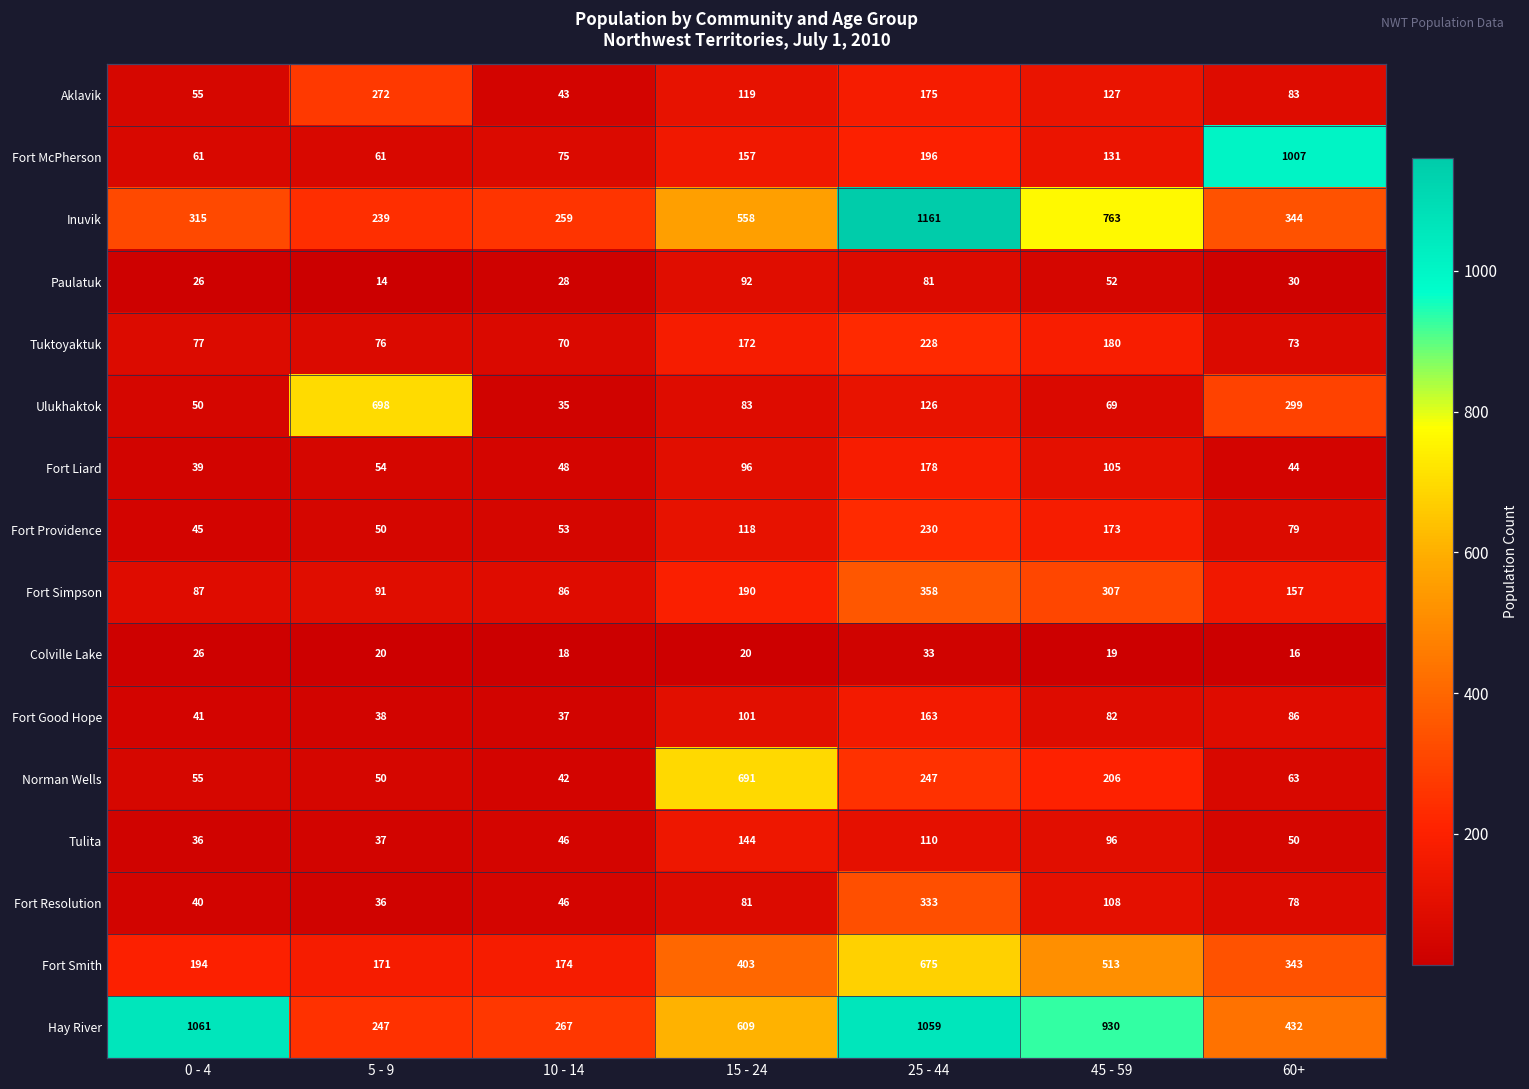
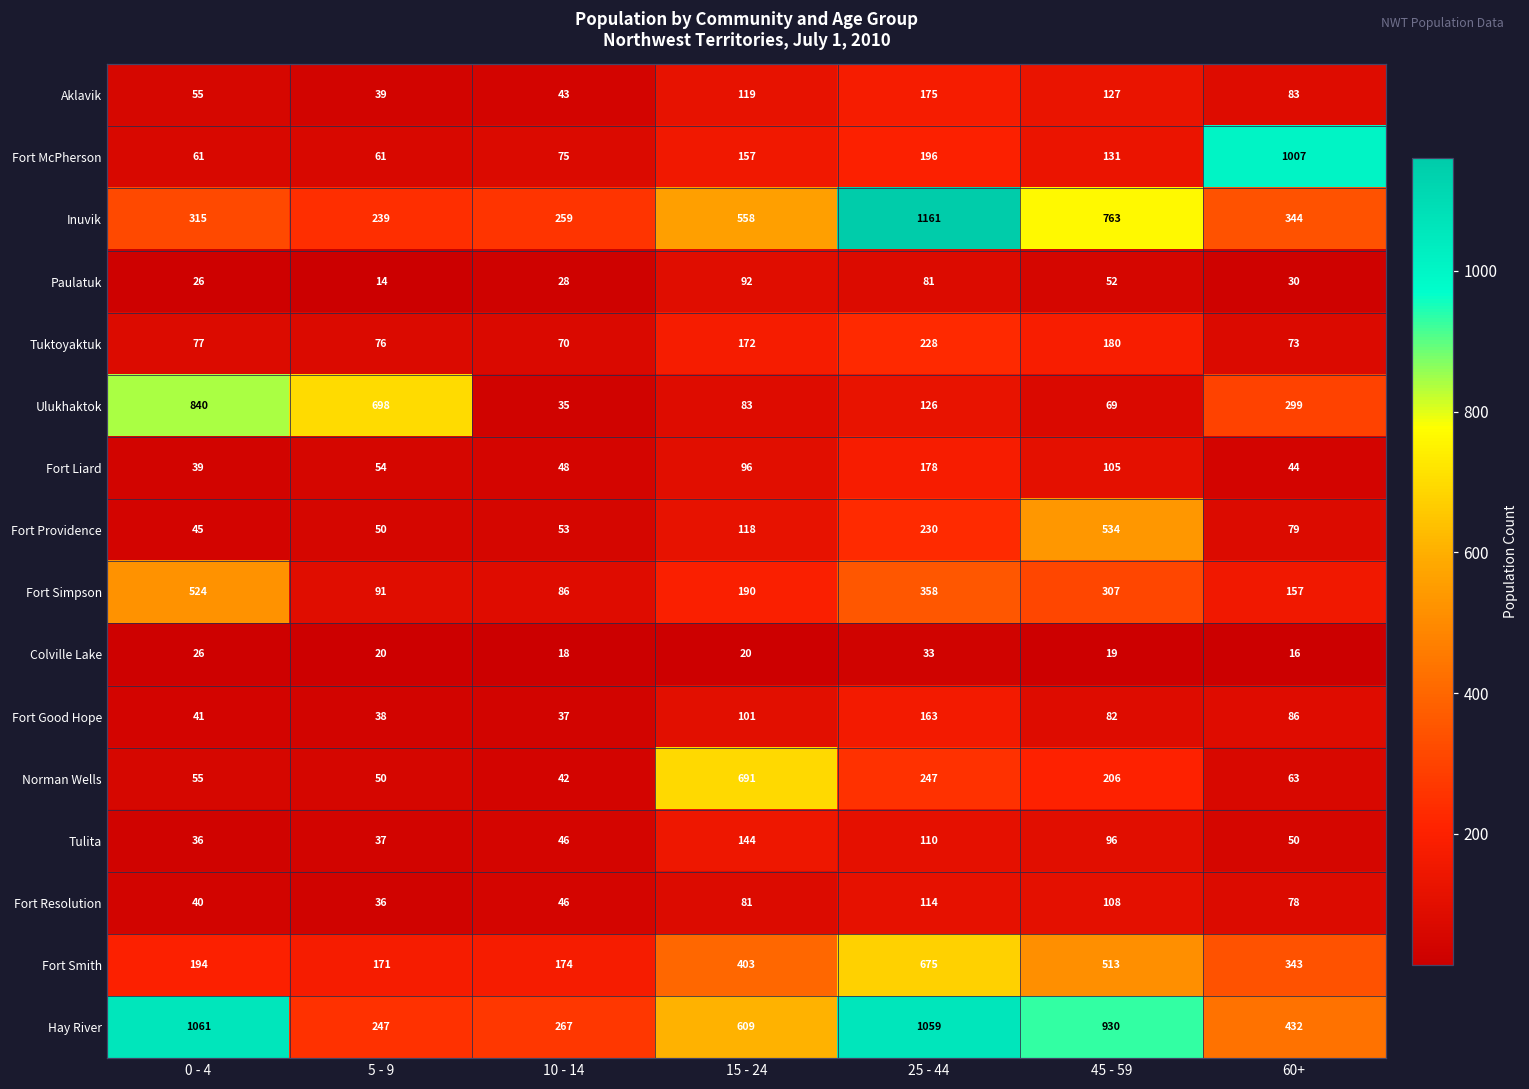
  {
    "Aklavik": {
      "0 - 4": 55,
-     "5 - 9": 272,
+     "5 - 9": 39,
      "10 - 14": 43,
      "15 - 24": 119,
      "25 - 44": 175,
      "45 - 59": 127,
      "60+": 83
    },
    "Fort McPherson": {
      "0 - 4": 61,
      "5 - 9": 61,
      "10 - 14": 75,
      "15 - 24": 157,
      "25 - 44": 196,
      "45 - 59": 131,
      "60+": 1007
    },
    "Inuvik": {
      "0 - 4": 315,
      "5 - 9": 239,
      "10 - 14": 259,
      "15 - 24": 558,
      "25 - 44": 1161,
      "45 - 59": 763,
      "60+": 344
    },
    "Paulatuk": {
      "0 - 4": 26,
      "5 - 9": 14,
      "10 - 14": 28,
      "15 - 24": 92,
      "25 - 44": 81,
      "45 - 59": 52,
      "60+": 30
    },
    "Tuktoyaktuk": {
      "0 - 4": 77,
      "5 - 9": 76,
      "10 - 14": 70,
      "15 - 24": 172,
      "25 - 44": 228,
      "45 - 59": 180,
      "60+": 73
    },
    "Ulukhaktok": {
-     "0 - 4": 50,
+     "0 - 4": 840,
      "5 - 9": 698,
      "10 - 14": 35,
      "15 - 24": 83,
      "25 - 44": 126,
      "45 - 59": 69,
      "60+": 299
    },
    "Fort Liard": {
      "0 - 4": 39,
      "5 - 9": 54,
      "10 - 14": 48,
      "15 - 24": 96,
      "25 - 44": 178,
      "45 - 59": 105,
      "60+": 44
    },
    "Fort Providence": {
      "0 - 4": 45,
      "5 - 9": 50,
      "10 - 14": 53,
      "15 - 24": 118,
      "25 - 44": 230,
-     "45 - 59": 173,
+     "45 - 59": 534,
      "60+": 79
    },
    "Fort Simpson": {
-     "0 - 4": 87,
+     "0 - 4": 524,
      "5 - 9": 91,
      "10 - 14": 86,
      "15 - 24": 190,
      "25 - 44": 358,
      "45 - 59": 307,
      "60+": 157
    },
    "Colville Lake": {
      "0 - 4": 26,
      "5 - 9": 20,
      "10 - 14": 18,
      "15 - 24": 20,
      "25 - 44": 33,
      "45 - 59": 19,
      "60+": 16
    },
    "Fort Good Hope": {
      "0 - 4": 41,
      "5 - 9": 38,
      "10 - 14": 37,
      "15 - 24": 101,
      "25 - 44": 163,
      "45 - 59": 82,
      "60+": 86
    },
    "Norman Wells": {
      "0 - 4": 55,
      "5 - 9": 50,
      "10 - 14": 42,
      "15 - 24": 691,
      "25 - 44": 247,
      "45 - 59": 206,
      "60+": 63
    },
    "Tulita": {
      "0 - 4": 36,
      "5 - 9": 37,
      "10 - 14": 46,
      "15 - 24": 144,
      "25 - 44": 110,
      "45 - 59": 96,
      "60+": 50
    },
    "Fort Resolution": {
      "0 - 4": 40,
      "5 - 9": 36,
      "10 - 14": 46,
      "15 - 24": 81,
-     "25 - 44": 333,
+     "25 - 44": 114,
      "45 - 59": 108,
      "60+": 78
    },
    "Fort Smith": {
      "0 - 4": 194,
      "5 - 9": 171,
      "10 - 14": 174,
      "15 - 24": 403,
      "25 - 44": 675,
      "45 - 59": 513,
      "60+": 343
    },
    "Hay River": {
      "0 - 4": 1061,
      "5 - 9": 247,
      "10 - 14": 267,
      "15 - 24": 609,
      "25 - 44": 1059,
      "45 - 59": 930,
      "60+": 432
    }
  }
